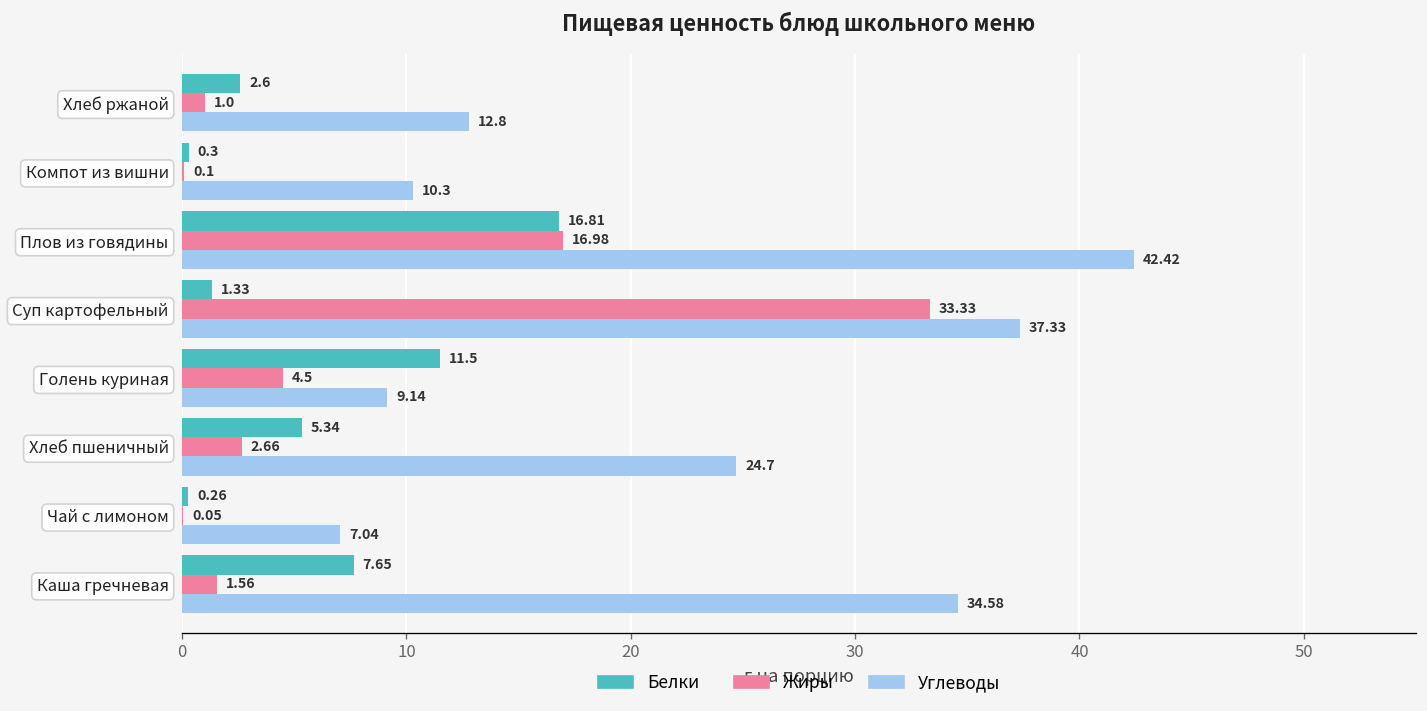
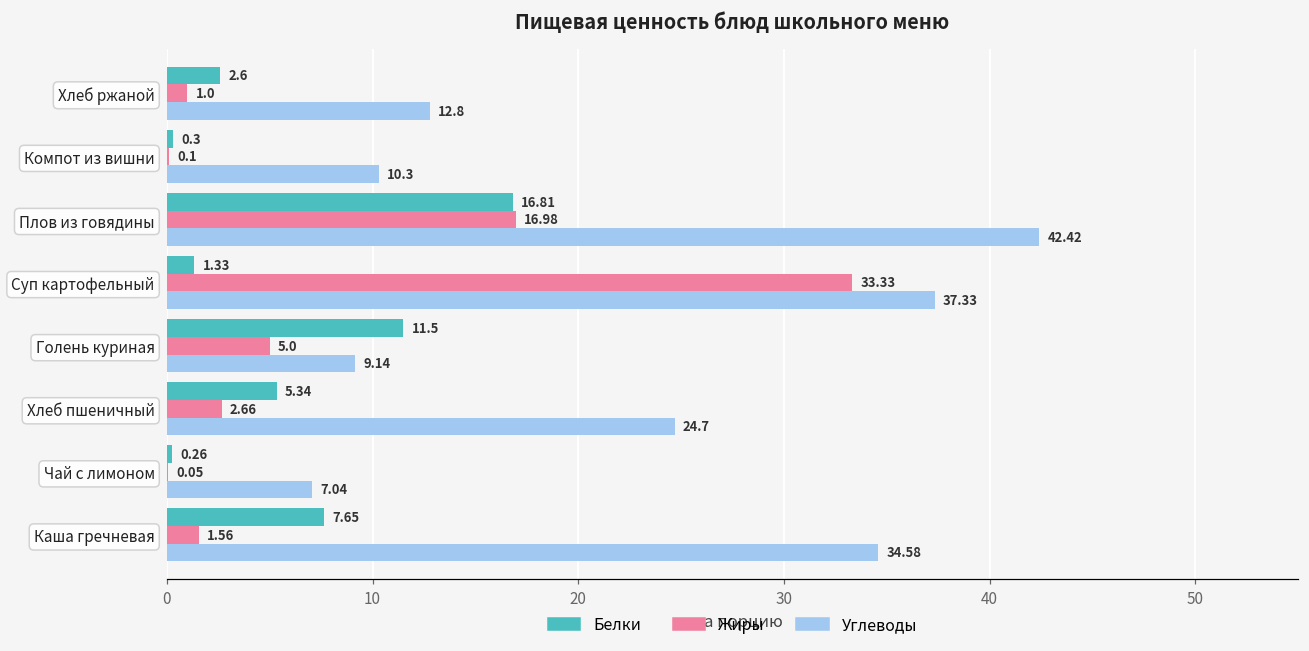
  {
    "Белки": {
      "Хлеб ржаной": 2.6,
      "Компот из вишни": 0.3,
      "Плов из говядины": 16.81,
      "Суп картофельный": 1.33,
      "Голень куриная": 11.5,
      "Хлеб пшеничный": 5.34,
      "Чай с лимоном": 0.26,
      "Каша гречневая": 7.65
    },
    "Жиры": {
      "Хлеб ржаной": 1.0,
      "Компот из вишни": 0.1,
      "Плов из говядины": 16.98,
      "Суп картофельный": 33.33,
-     "Голень куриная": 4.5,
+     "Голень куриная": 5.0,
      "Хлеб пшеничный": 2.66,
      "Чай с лимоном": 0.05,
      "Каша гречневая": 1.56
    },
    "Углеводы": {
      "Хлеб ржаной": 12.8,
      "Компот из вишни": 10.3,
      "Плов из говядины": 42.42,
      "Суп картофельный": 37.33,
      "Голень куриная": 9.14,
      "Хлеб пшеничный": 24.7,
      "Чай с лимоном": 7.04,
      "Каша гречневая": 34.58
    }
  }
